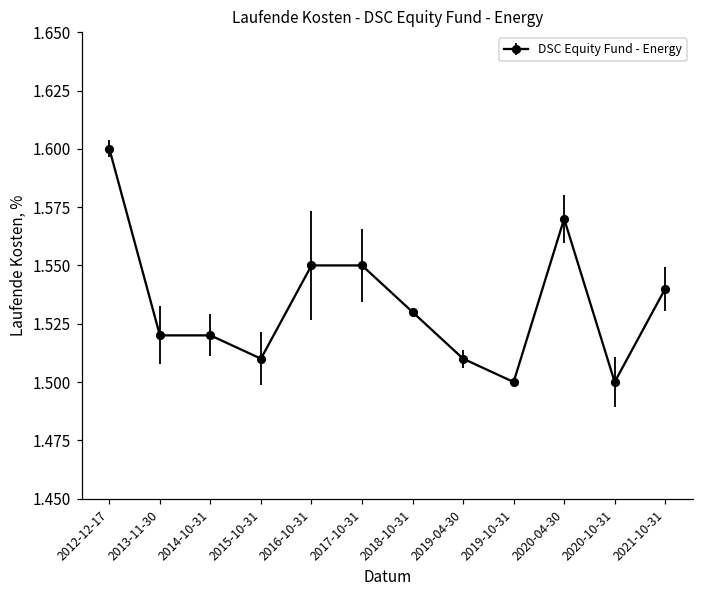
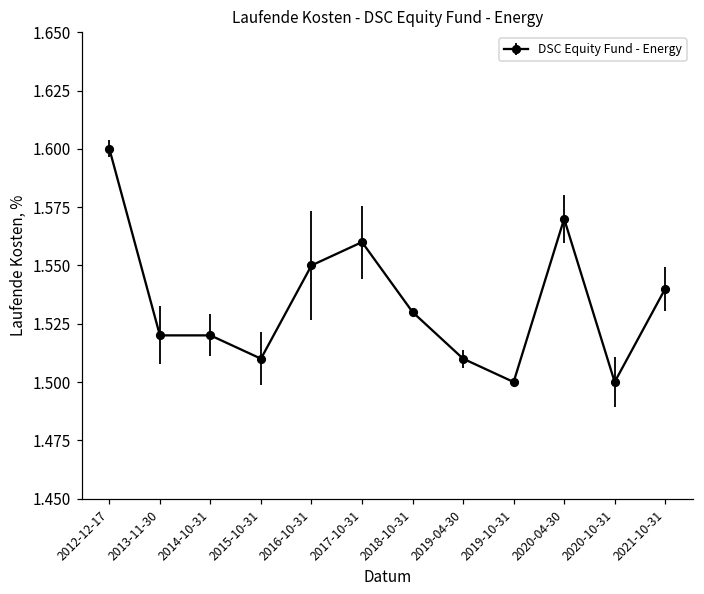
  {
    "2012-12-17": 1.60,
    "2013-11-30": 1.52,
    "2014-10-31": 1.52,
    "2015-10-31": 1.51,
    "2016-10-31": 1.55,
-   "2017-10-31": 1.55,
+   "2017-10-31": 1.56,
    "2018-10-31": 1.53,
    "2019-04-30": 1.51,
    "2019-10-31": 1.50,
    "2020-04-30": 1.57,
    "2020-10-31": 1.50,
    "2021-10-31": 1.54
  }
